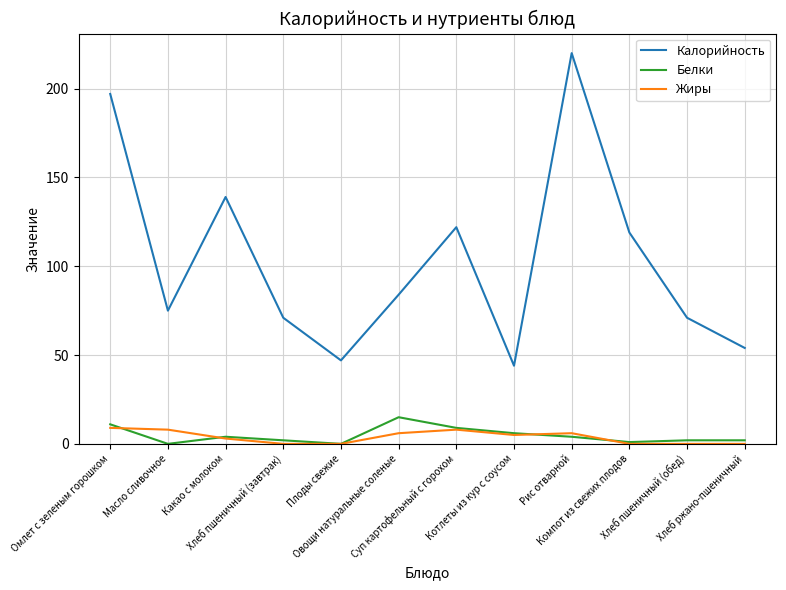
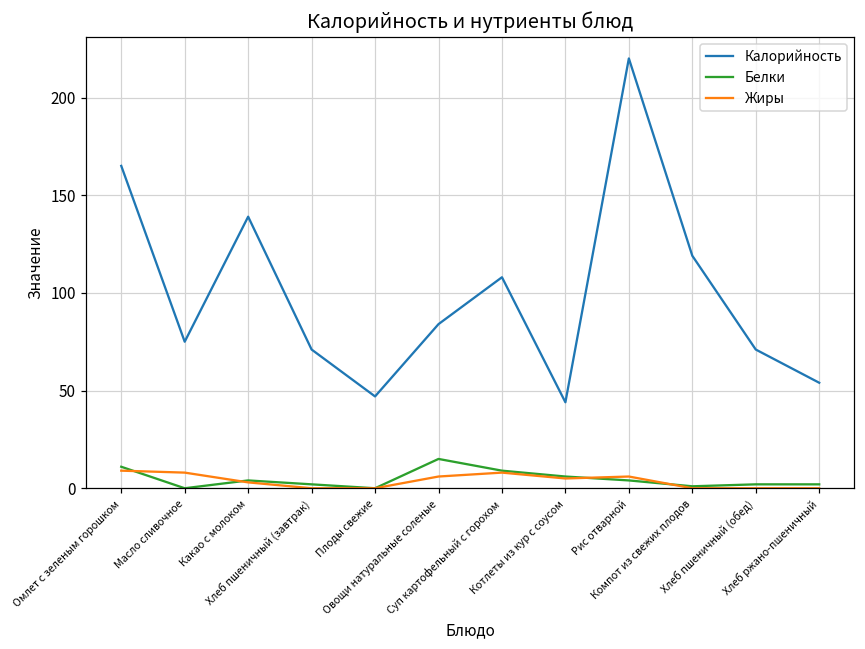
  {
    "Калорийность": {
-     "Омлет с зеленым горошком": 197,
+     "Омлет с зеленым горошком": 165,
      "Масло сливочное": 75,
      "Какао с молоком": 139,
      "Хлеб пшеничный (завтрак)": 71,
      "Плоды свежие": 47,
      "Овощи натуральные соленые": 84,
-     "Суп картофельный с горохом": 122,
+     "Суп картофельный с горохом": 108,
      "Котлеты из кур с соусом": 44,
      "Рис отварной": 220,
      "Компот из свежих плодов": 119,
      "Хлеб пшеничный (обед)": 71,
      "Хлеб ржано-пшеничный": 54
    },
    "Белки": {
      "Омлет с зеленым горошком": 11,
      "Масло сливочное": 0,
      "Хлеб пшеничный (завтрак)": 2,
      "Овощи натуральные соленые": 15,
      "Рис отварной": 4,
      "Хлеб пшеничный (обед)": 2,
      "Хлеб ржано-пшеничный": 2
    },
    "Жиры": {
      "Омлет с зеленым горошком": 9,
      "Масло сливочное": 8,
      "Хлеб пшеничный (завтрак)": 0,
      "Овощи натуральные соленые": 6,
      "Рис отварной": 6,
      "Хлеб пшеничный (обед)": 0,
      "Хлеб ржано-пшеничный": 0
    }
  }
